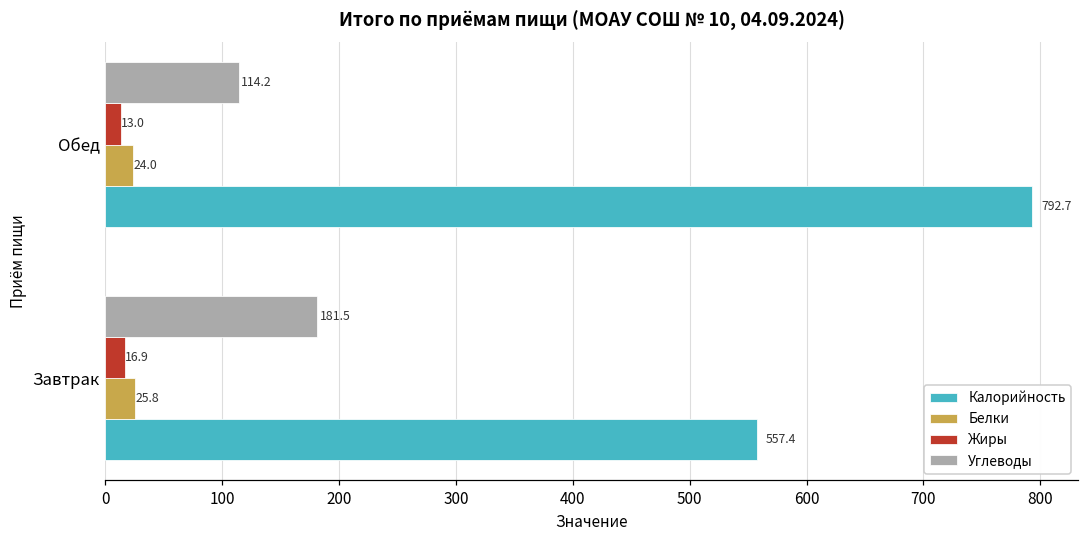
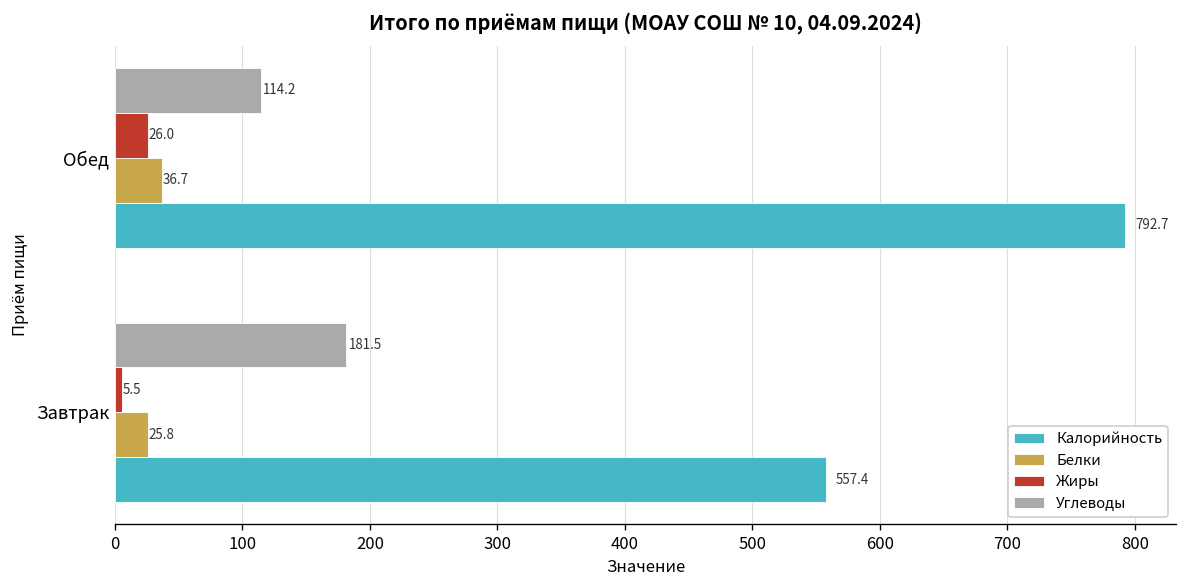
  {
    "Калорийность": {
      "Обед": 792.7,
      "Завтрак": 557.4
    },
    "Белки": {
-     "Обед": 24.0,
+     "Обед": 36.7,
      "Завтрак": 25.8
    },
    "Жиры": {
-     "Обед": 13.0,
-     "Завтрак": 16.9
+     "Обед": 26.0,
+     "Завтрак": 5.5
    },
    "Углеводы": {
      "Обед": 114.2,
      "Завтрак": 181.5
    }
  }
